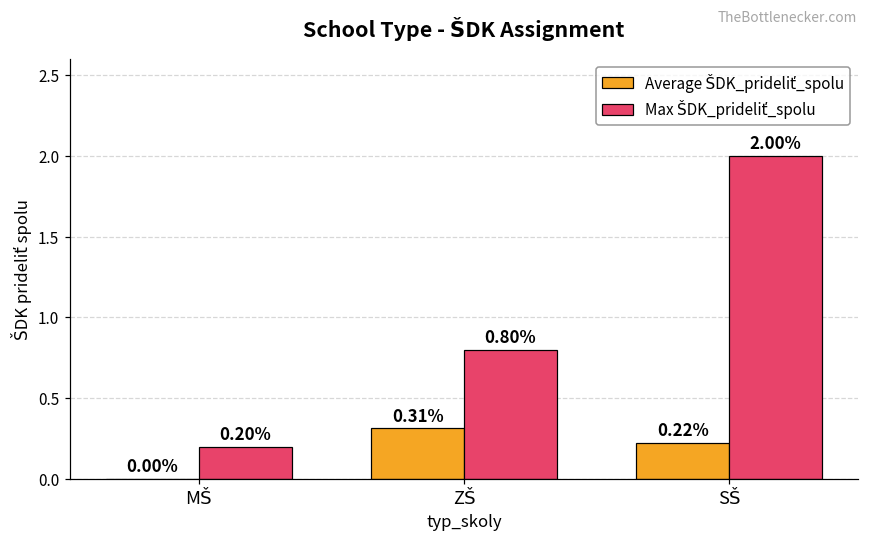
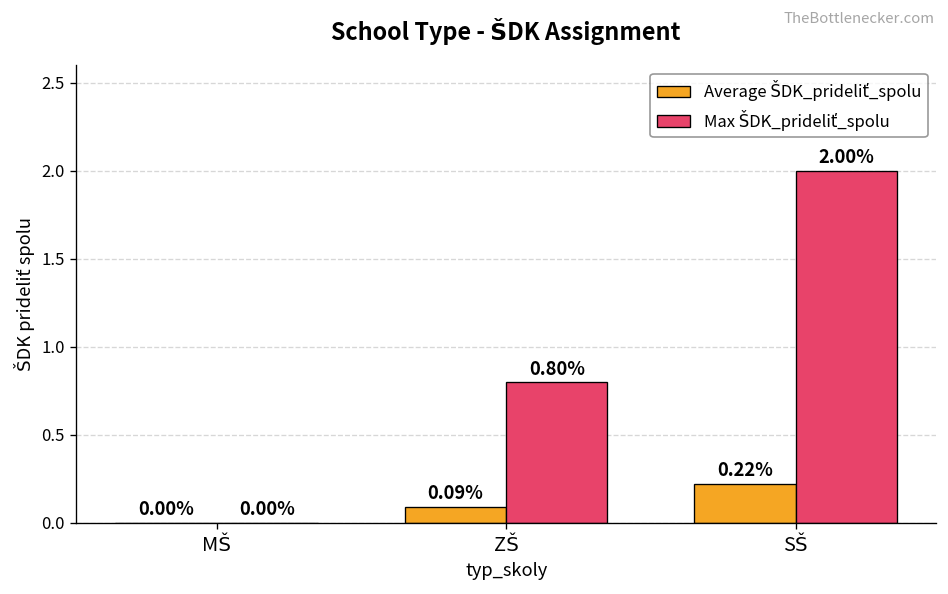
  {
    "Average ŠDK_prideliť_spolu": {
      "MŠ": "0.00%",
-     "ZŠ": "0.31%",
+     "ZŠ": "0.09%",
      "SŠ": "0.22%"
    },
    "Max ŠDK_prideliť_spolu": {
-     "MŠ": "0.20%",
+     "MŠ": "0.00%",
      "ZŠ": "0.80%",
      "SŠ": "2.00%"
    }
  }
